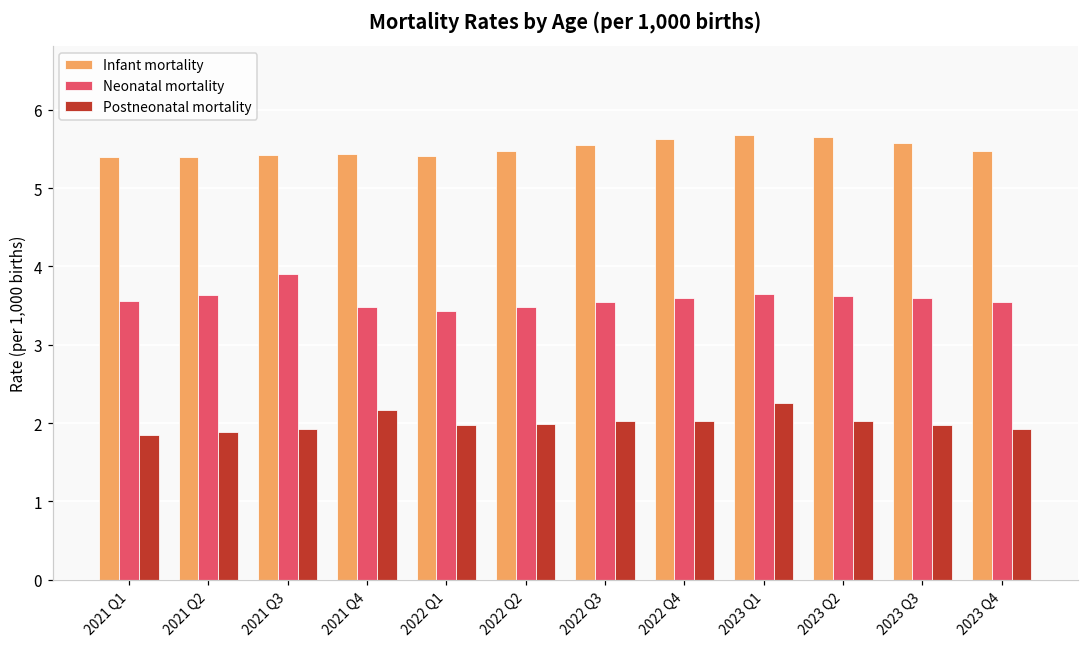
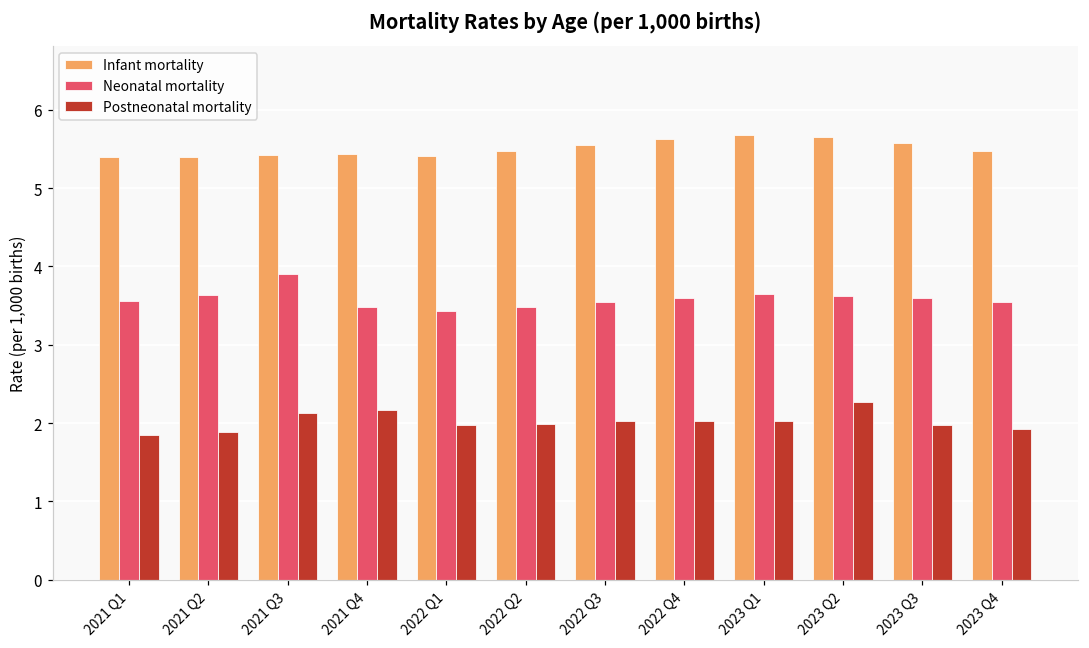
  {
    "Infant mortality": {
      "2021 Q1": 5.4,
      "2021 Q2": 5.4,
      "2021 Q3": 5.4,
      "2021 Q4": 5.4,
      "2022 Q1": 5.4,
      "2022 Q2": 5.5,
      "2022 Q3": 5.6,
      "2022 Q4": 5.6,
      "2023 Q1": 5.7,
      "2023 Q2": 5.7,
      "2023 Q3": 5.6,
      "2023 Q4": 5.5
    },
    "Neonatal mortality": {
      "2021 Q1": 3.6,
      "2021 Q2": 3.6,
      "2021 Q3": 3.9,
      "2021 Q4": 3.5,
      "2022 Q1": 3.4,
      "2022 Q2": 3.5,
      "2022 Q3": 3.5,
      "2022 Q4": 3.6,
      "2023 Q1": 3.7,
      "2023 Q2": 3.6,
      "2023 Q3": 3.6,
      "2023 Q4": 3.5
    },
    "Postneonatal mortality": {
      "2021 Q1": 1.9,
      "2021 Q2": 1.9,
-     "2021 Q3": 1.9,
+     "2021 Q3": 2.1,
      "2021 Q4": 2.2,
      "2022 Q1": 2.0,
      "2022 Q2": 2.0,
      "2022 Q3": 2.0,
      "2022 Q4": 2.0,
-     "2023 Q1": 2.3,
-     "2023 Q2": 2.0,
+     "2023 Q1": 2.0,
+     "2023 Q2": 2.3,
      "2023 Q3": 2.0,
      "2023 Q4": 1.9
    }
  }
